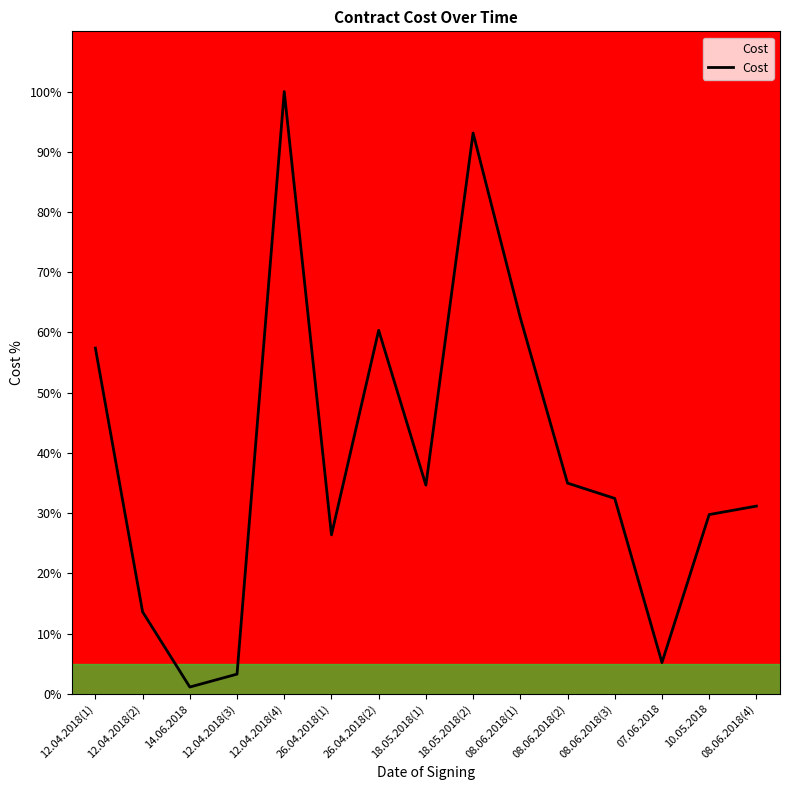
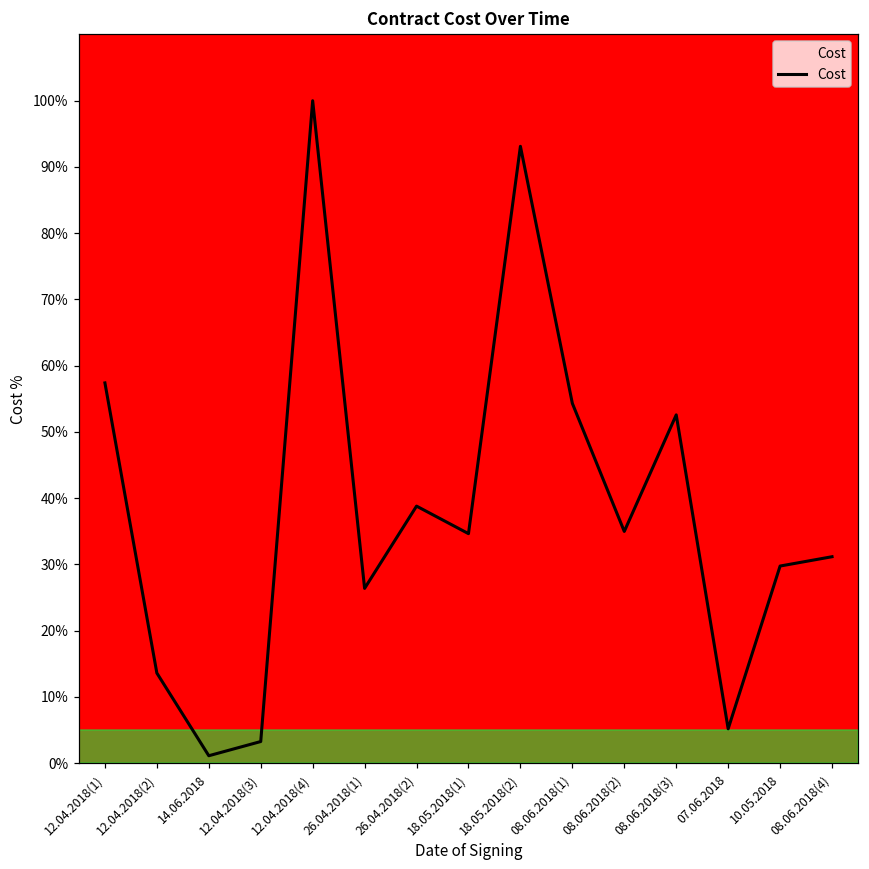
  {
    "12.04.2018(1)": "57%",
    "12.04.2018(2)": "14%",
    "12.04.2018(4)": "100%",
    "26.04.2018(1)": "26%",
-   "26.04.2018(2)": "60%",
+   "26.04.2018(2)": "39%",
    "18.05.2018(1)": "35%",
    "18.05.2018(2)": "93%",
-   "08.06.2018(1)": "62%",
+   "08.06.2018(1)": "54%",
    "08.06.2018(2)": "35%",
-   "08.06.2018(3)": "32%",
+   "08.06.2018(3)": "53%",
    "07.06.2018": "5%",
    "10.05.2018": "30%",
    "08.06.2018(4)": "31%"
  }
